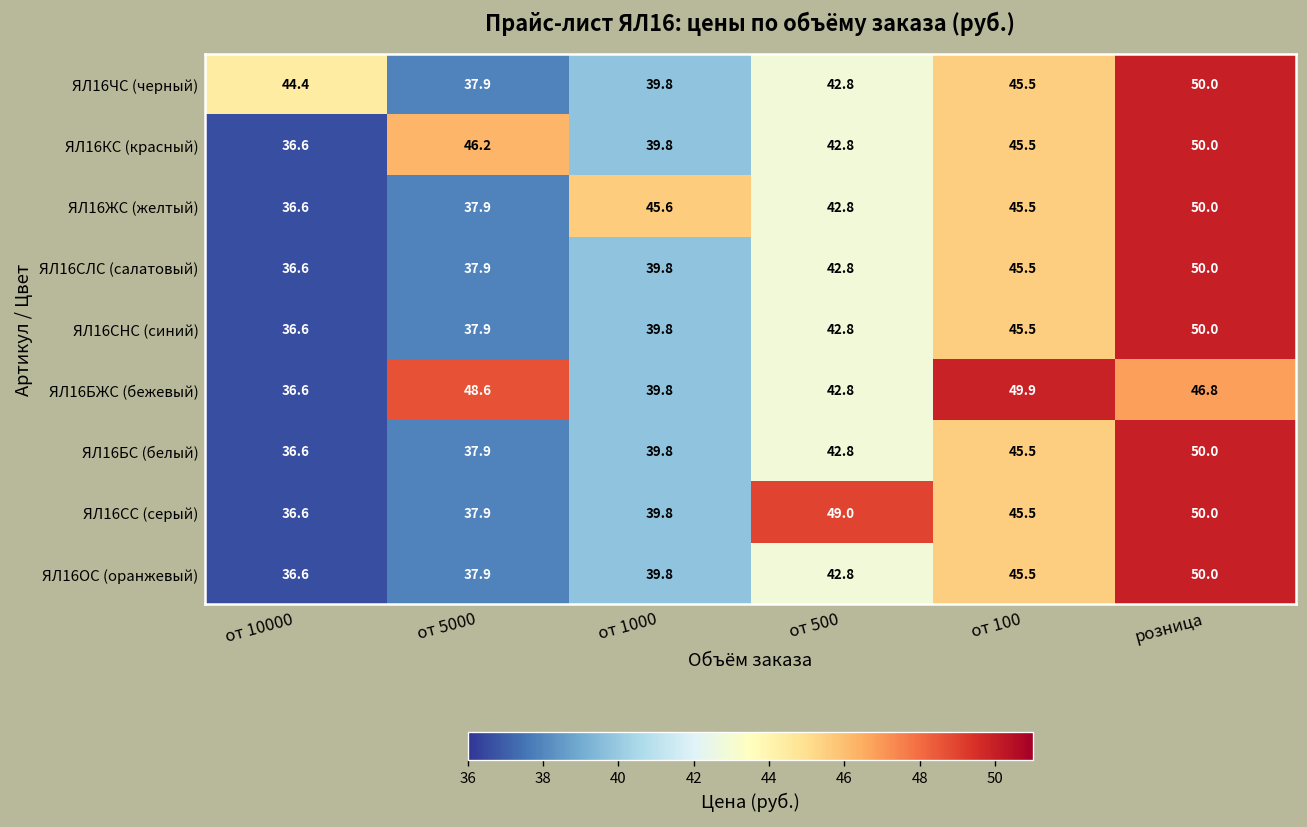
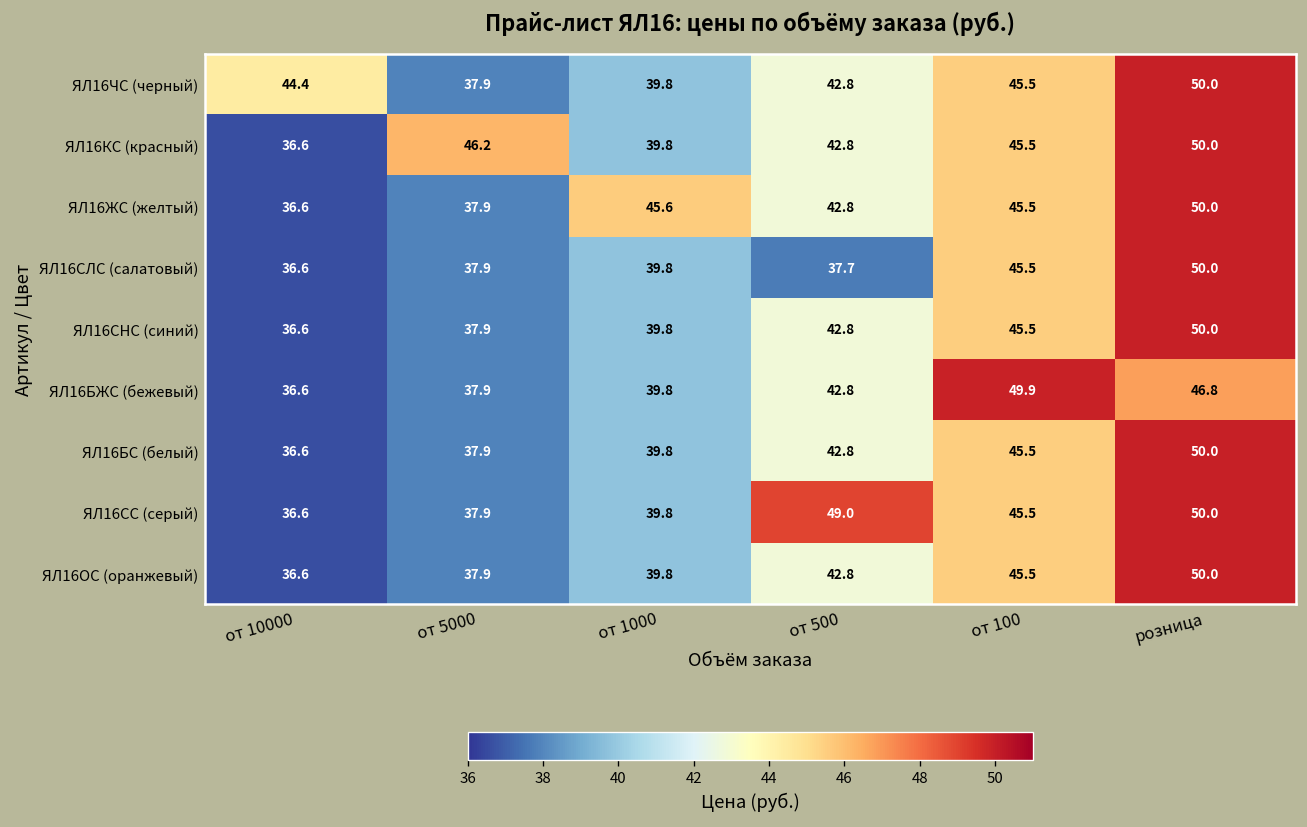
  {
    "ЯЛ16ЧС (черный)": {
      "от 10000": 44.4,
      "от 5000": 37.9,
      "от 1000": 39.8,
      "от 500": 42.8,
      "от 100": 45.5,
      "розница": 50.0
    },
    "ЯЛ16КС (красный)": {
      "от 10000": 36.6,
      "от 5000": 46.2,
      "от 1000": 39.8,
      "от 500": 42.8,
      "от 100": 45.5,
      "розница": 50.0
    },
    "ЯЛ16ЖС (желтый)": {
      "от 10000": 36.6,
      "от 5000": 37.9,
      "от 1000": 45.6,
      "от 500": 42.8,
      "от 100": 45.5,
      "розница": 50.0
    },
    "ЯЛ16СЛС (салатовый)": {
      "от 10000": 36.6,
      "от 5000": 37.9,
      "от 1000": 39.8,
-     "от 500": 42.8,
+     "от 500": 37.7,
      "от 100": 45.5,
      "розница": 50.0
    },
    "ЯЛ16СНС (синий)": {
      "от 10000": 36.6,
      "от 5000": 37.9,
      "от 1000": 39.8,
      "от 500": 42.8,
      "от 100": 45.5,
      "розница": 50.0
    },
    "ЯЛ16БЖС (бежевый)": {
      "от 10000": 36.6,
-     "от 5000": 48.6,
+     "от 5000": 37.9,
      "от 1000": 39.8,
      "от 500": 42.8,
      "от 100": 49.9,
      "розница": 46.8
    },
    "ЯЛ16БС (белый)": {
      "от 10000": 36.6,
      "от 5000": 37.9,
      "от 1000": 39.8,
      "от 500": 42.8,
      "от 100": 45.5,
      "розница": 50.0
    },
    "ЯЛ16СС (серый)": {
      "от 10000": 36.6,
      "от 5000": 37.9,
      "от 1000": 39.8,
      "от 500": 49.0,
      "от 100": 45.5,
      "розница": 50.0
    },
    "ЯЛ16ОС (оранжевый)": {
      "от 10000": 36.6,
      "от 5000": 37.9,
      "от 1000": 39.8,
      "от 500": 42.8,
      "от 100": 45.5,
      "розница": 50.0
    }
  }
